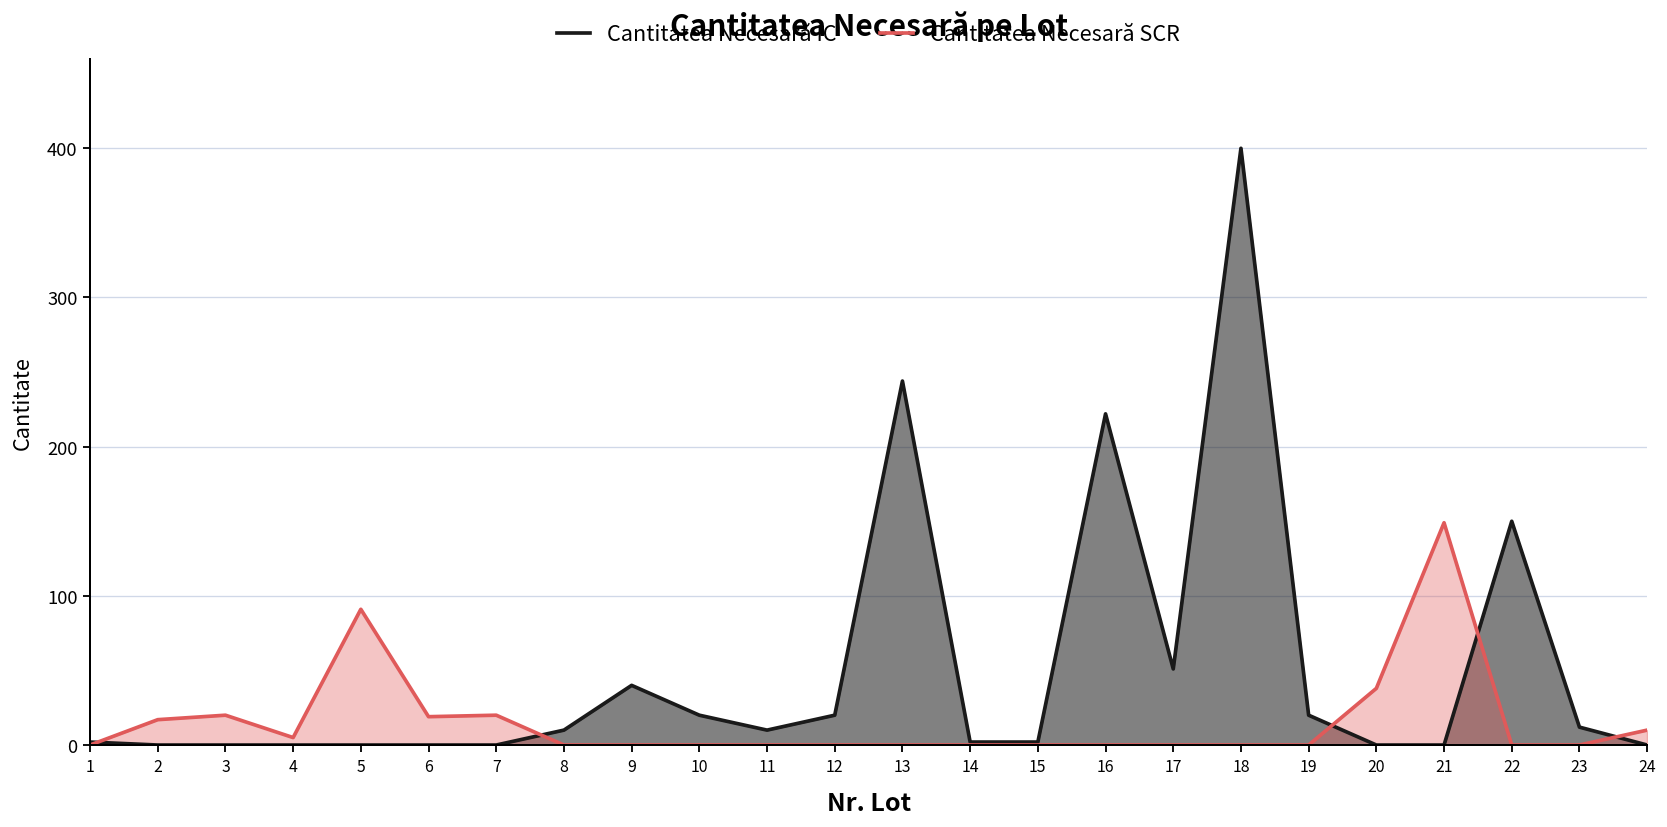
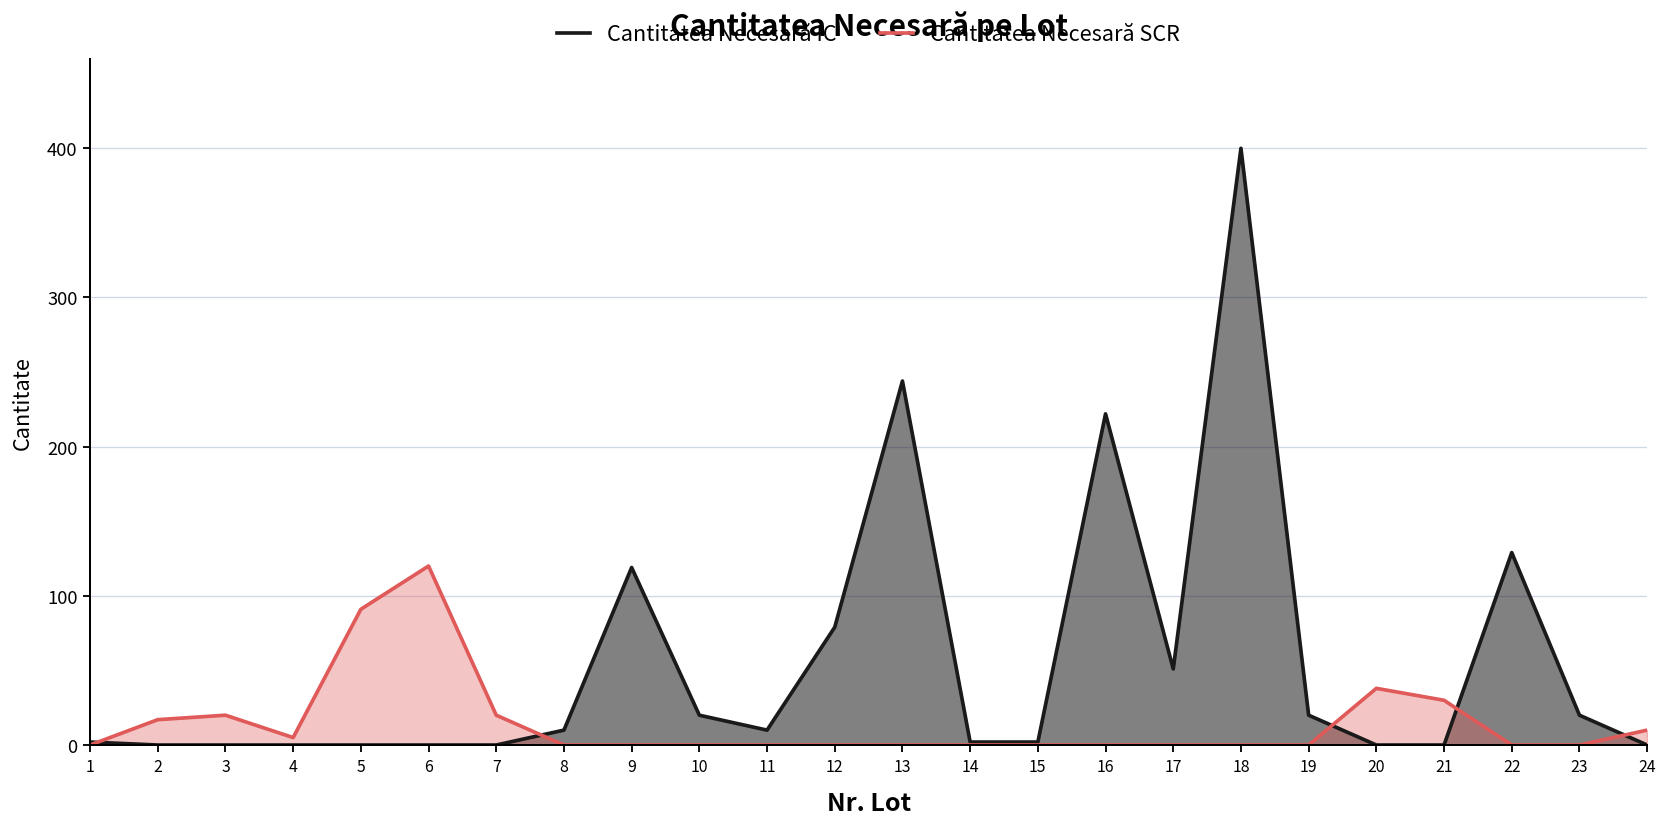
  {
    "Cantitatea Necesară IC": {
      "2": 0,
      "3": 0,
      "4": 0,
      "5": 0,
      "6": 0,
      "7": 0,
      "8": 10,
-     "9": 40,
+     "9": 119,
      "10": 20,
      "11": 10,
-     "12": 20,
+     "12": 79,
      "13": 244,
      "16": 222,
      "17": 51,
      "18": 400,
      "19": 20,
      "20": 0,
      "21": 0,
-     "22": 150,
-     "23": 12,
+     "22": 129,
+     "23": 20,
      "24": 0
    },
    "Cantitatea Necesară SCR": {
      "2": 17,
      "3": 20,
      "4": 5,
      "5": 91,
-     "6": 19,
+     "6": 120,
      "7": 20,
      "8": 0,
      "9": 0,
      "10": 0,
      "11": 0,
      "12": 0,
      "13": 0,
      "16": 0,
      "17": 0,
      "18": 0,
      "19": 0,
      "20": 38,
-     "21": 149,
+     "21": 30,
      "22": 0,
      "23": 0,
      "24": 10
    }
  }
